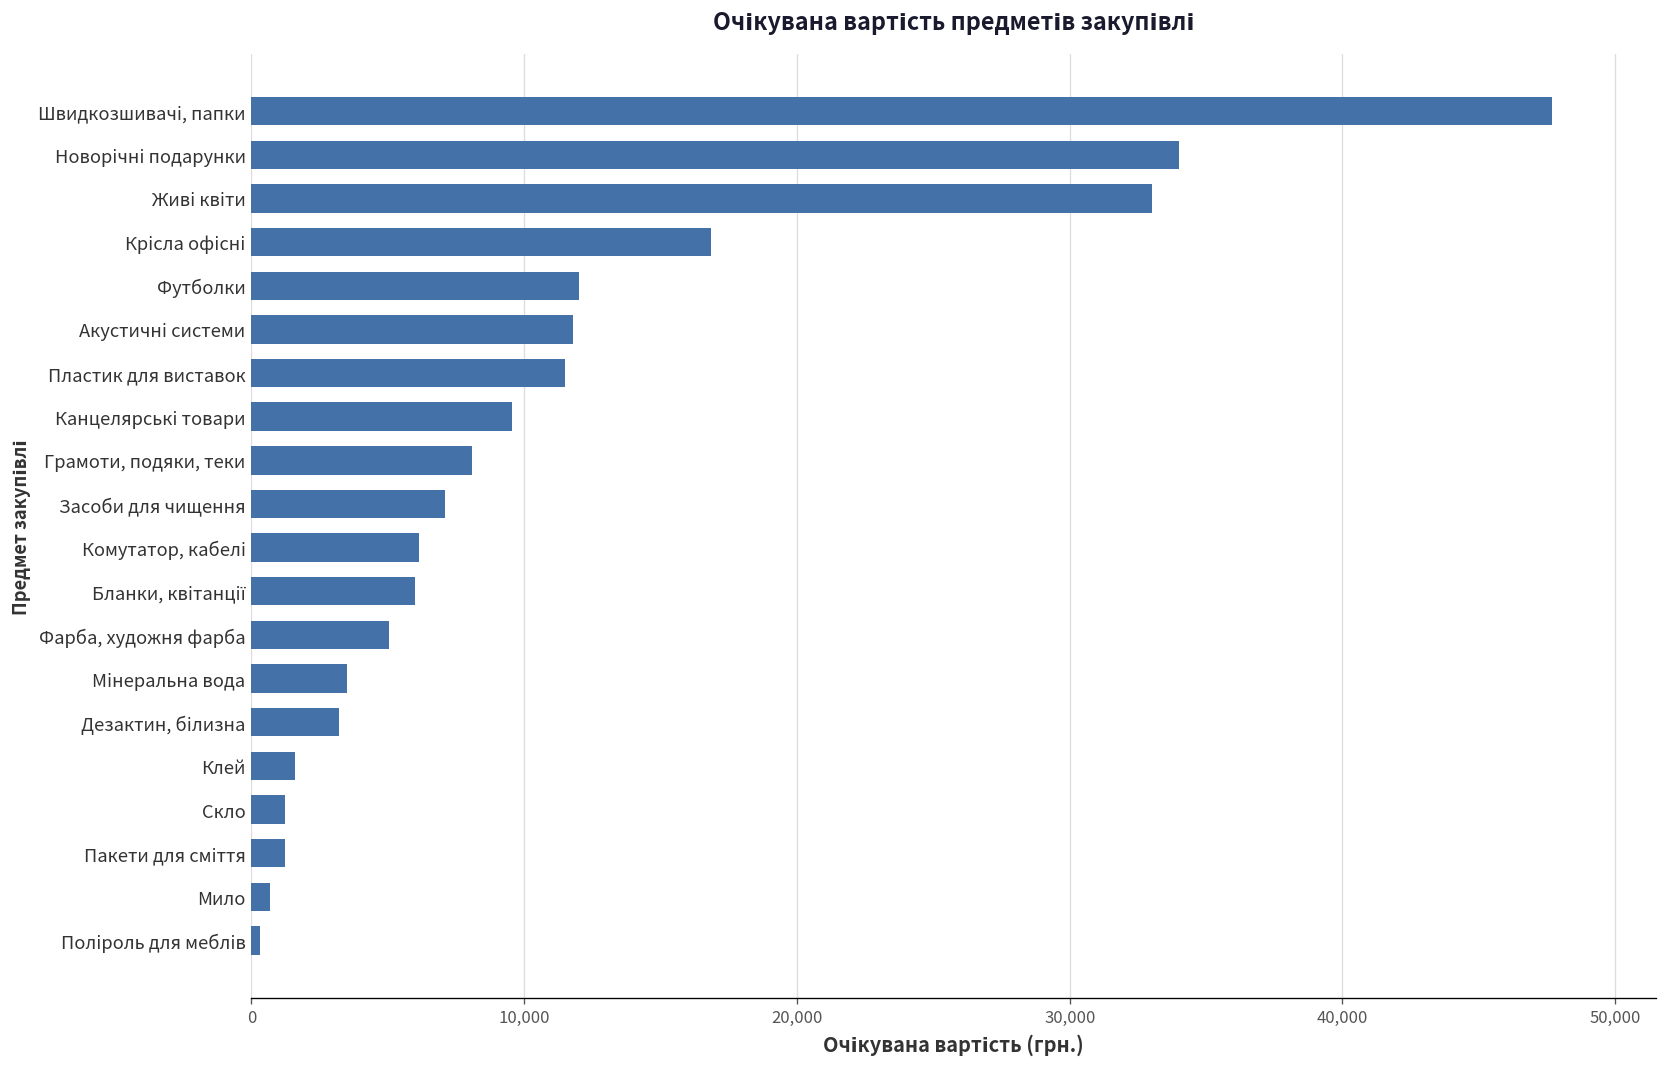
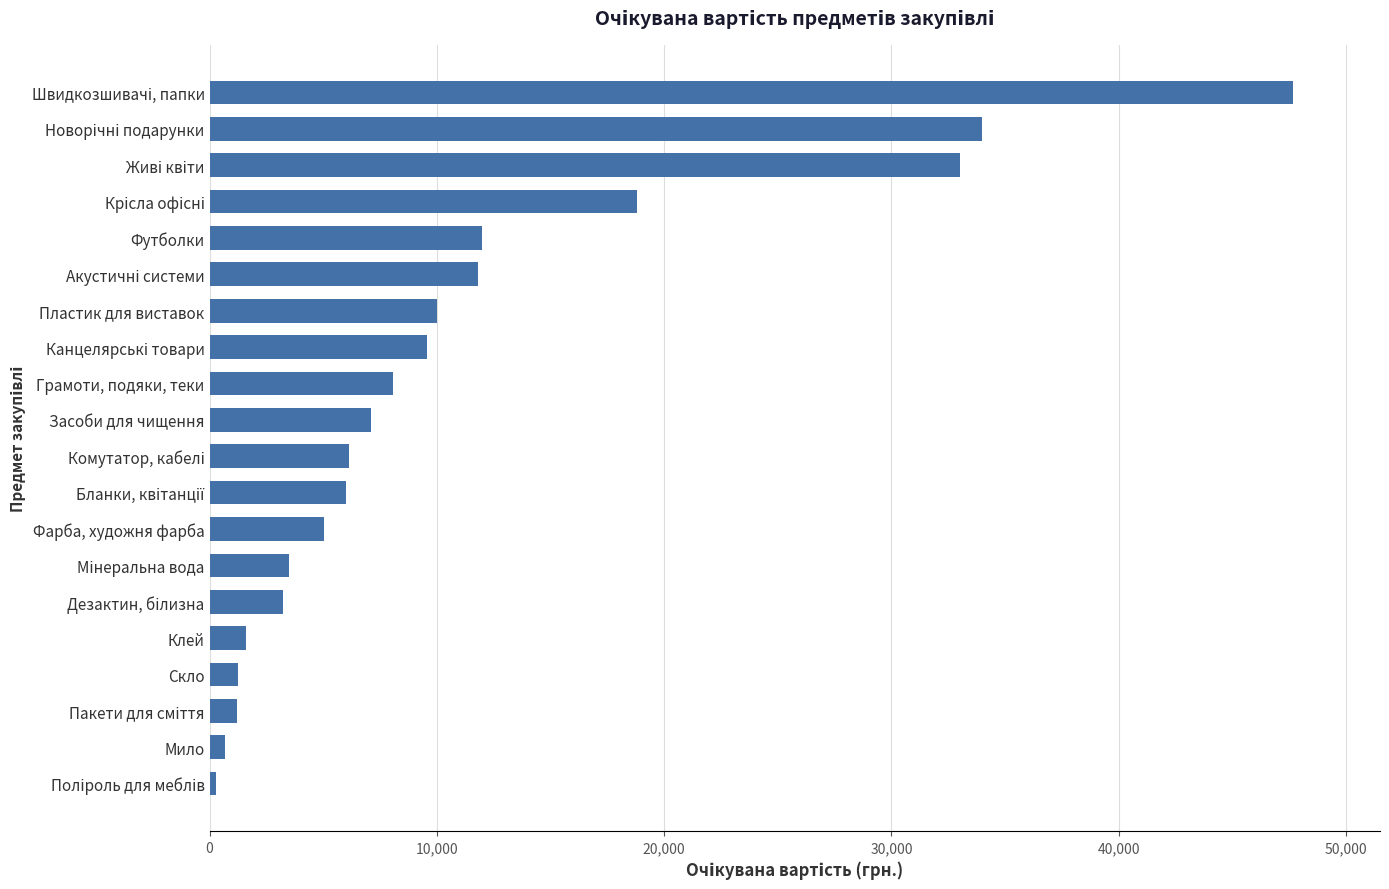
  {
    "Швидкозшивачі, папки": "47,700",
    "Новорічні подарунки": "34,000",
    "Живі квіти": "33,000",
-   "Крісла офісні": "16,900",
+   "Крісла офісні": "18,800",
    "Футболки": "12,000",
    "Акустичні системи": "11,800",
-   "Пластик для виставок": "11,500",
+   "Пластик для виставок": "10,000",
    "Канцелярські товари": "9,600",
    "Грамоти, подяки, теки": "8,100",
    "Засоби для чищення": "7,100",
    "Комутатор, кабелі": "6,200",
    "Бланки, квітанції": "6,000",
    "Фарба, художня фарба": "5,100",
    "Мінеральна вода": "3,500",
    "Дезактин, білизна": "3,200",
    "Клей": "1,600",
    "Скло": "1,200",
    "Пакети для сміття": "1,200",
    "Мило": "700",
    "Поліроль для меблів": "300"
  }
